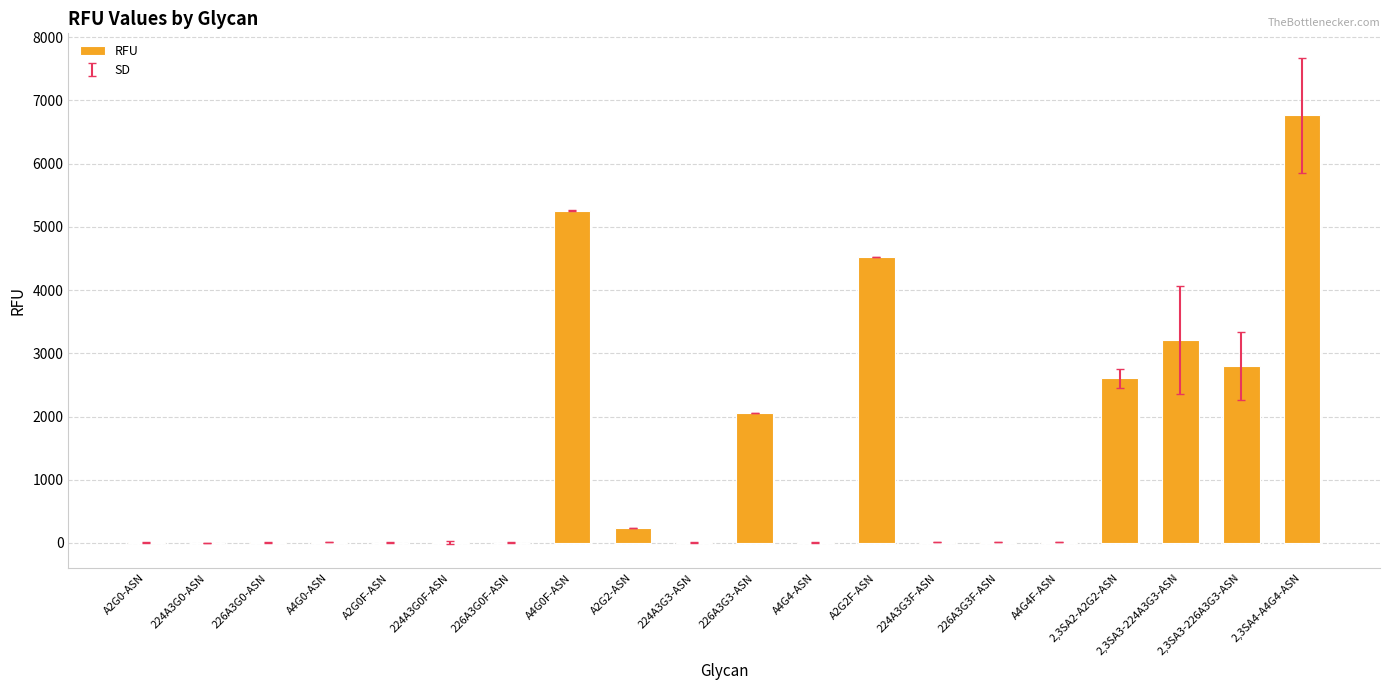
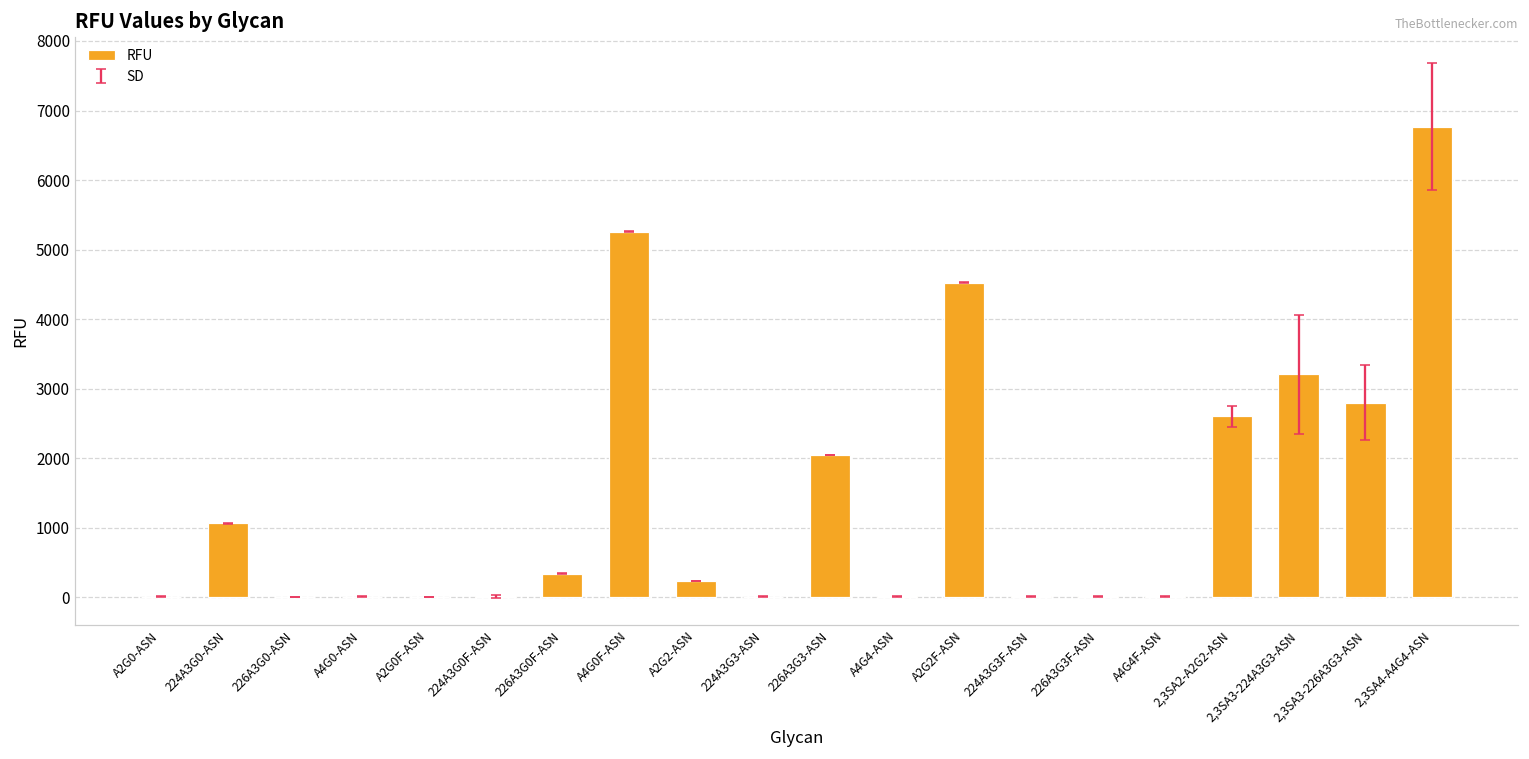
  {
    "RFU": {
-     "224A3G0-ASN": 0,
-     "226A3G0F-ASN": 0,
+     "224A3G0-ASN": 1100,
+     "226A3G0F-ASN": 300,
      "A4G0F-ASN": 5300,
      "A2G2-ASN": 200,
      "226A3G3-ASN": 2000,
      "A2G2F-ASN": 4500,
      "2,3SA2-A2G2-ASN": 2600,
      "2,3SA3-224A3G3-ASN": 3200,
      "2,3SA3-226A3G3-ASN": 2800,
      "2,3SA4-A4G4-ASN": 6800
    }
  }
